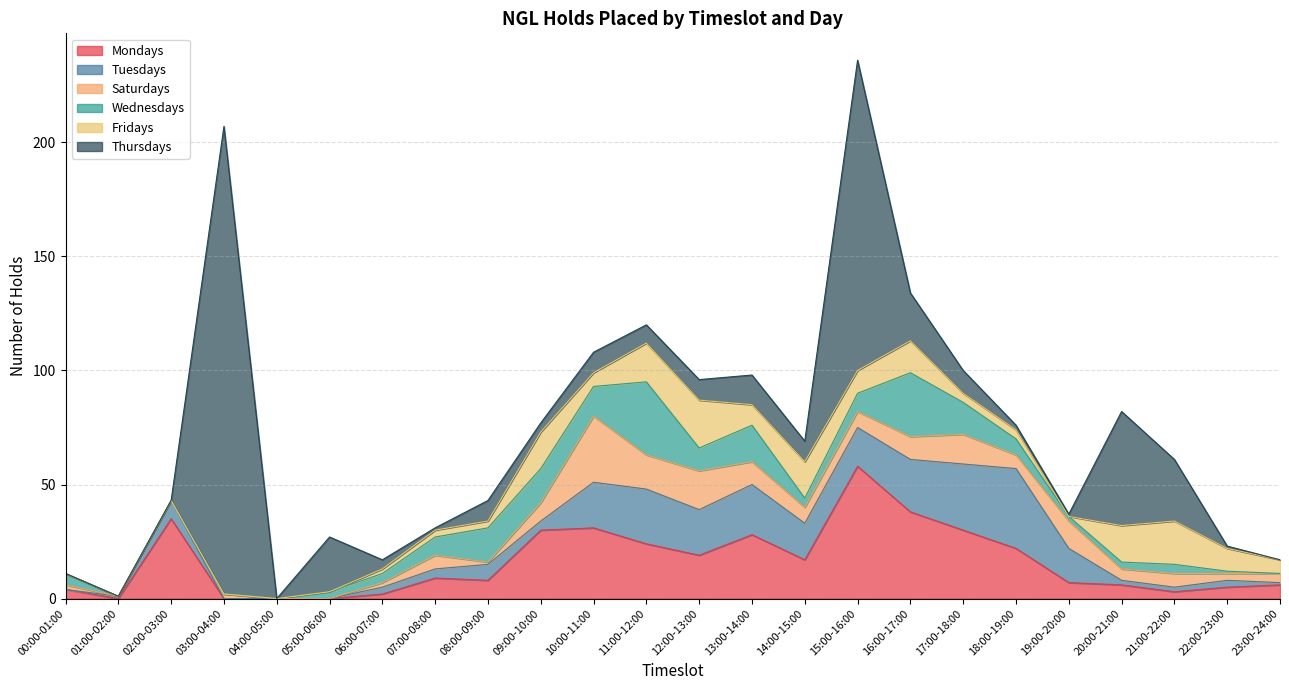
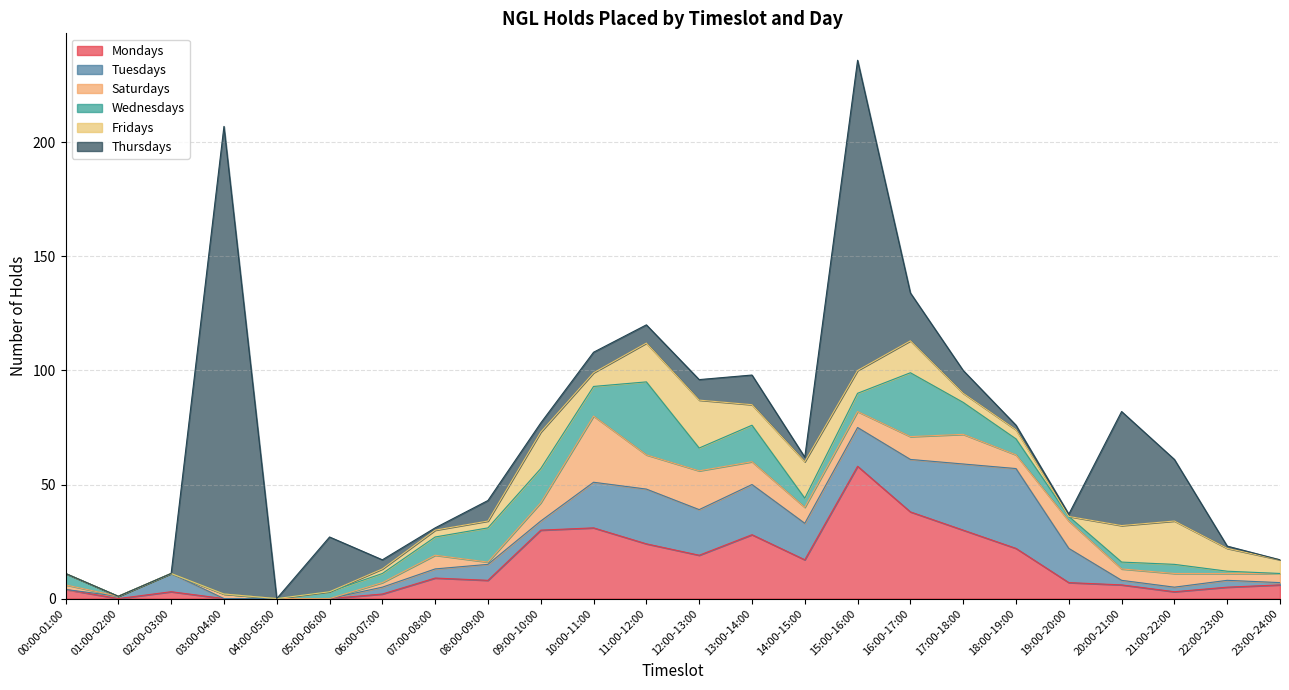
  {
    "Mondays": {
-     "02:00-03:00": 35,
+     "02:00-03:00": 3,
      "06:00-07:00": 2,
      "07:00-08:00": 9,
      "08:00-09:00": 8,
      "09:00-10:00": 30,
      "10:00-11:00": 31,
      "11:00-12:00": 24,
      "12:00-13:00": 19,
      "13:00-14:00": 28,
      "14:00-15:00": 17,
      "15:00-16:00": 58,
      "16:00-17:00": 38,
      "17:00-18:00": 30,
      "18:00-19:00": 22,
      "19:00-20:00": 7,
      "20:00-21:00": 6,
      "21:00-22:00": 3,
      "22:00-23:00": 5
    },
    "Thursdays": {
      "03:00-04:00": 205,
      "05:00-06:00": 24,
      "06:00-07:00": 4,
      "08:00-09:00": 9,
      "09:00-10:00": 4,
      "10:00-11:00": 9,
      "11:00-12:00": 8,
      "12:00-13:00": 9,
      "13:00-14:00": 13,
-     "14:00-15:00": 9,
+     "14:00-15:00": 2,
      "15:00-16:00": 136,
      "16:00-17:00": 21,
      "17:00-18:00": 10,
      "18:00-19:00": 2,
      "20:00-21:00": 50,
      "21:00-22:00": 27
    }
  }
